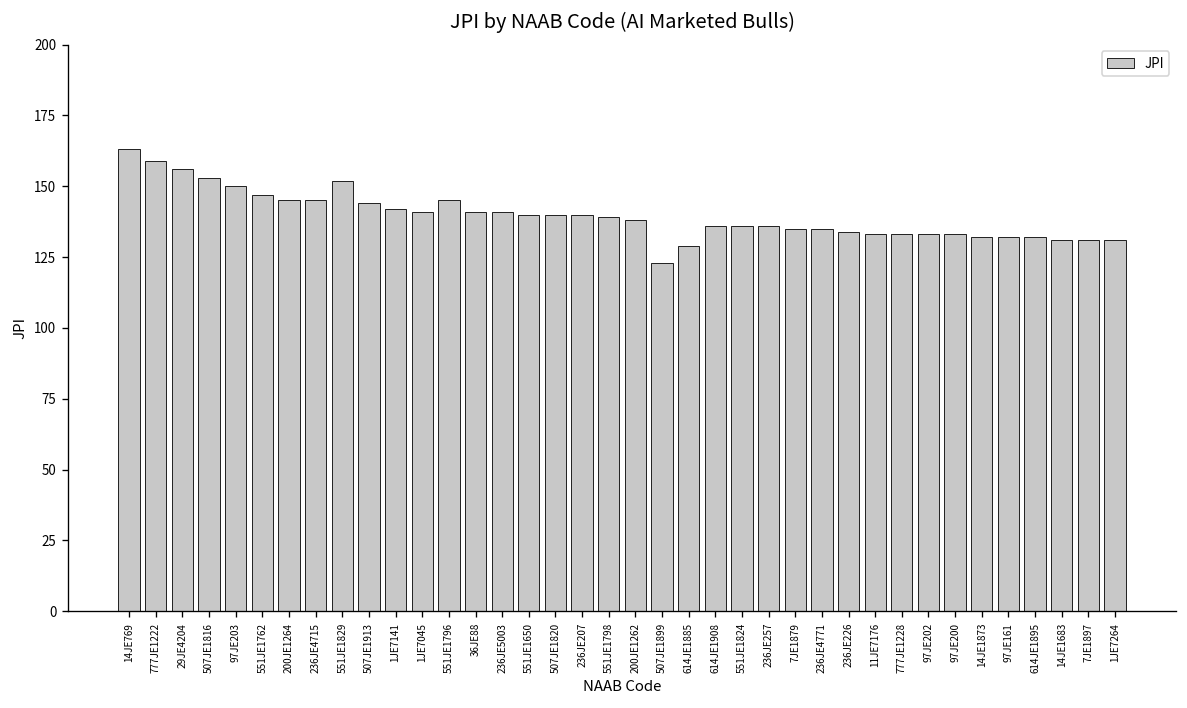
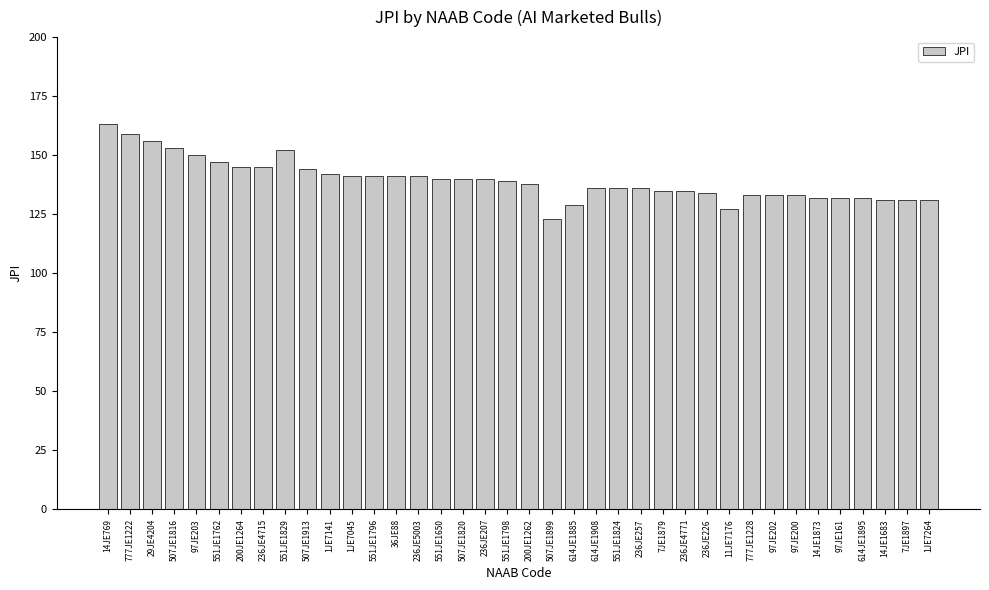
  {
    "14JE769": 163,
    "777JE1222": 159,
    "29JE4204": 156,
    "507JE1816": 153,
    "97JE203": 150,
    "551JE1762": 147,
    "200JE1264": 145,
    "236JE4715": 145,
    "551JE1829": 152,
    "507JE1913": 144,
    "1JE7141": 142,
    "1JE7045": 141,
-   "551JE1796": 145,
+   "551JE1796": 141,
    "36JE88": 141,
    "236JE5003": 141,
    "551JE1650": 140,
    "507JE1820": 140,
    "236JE207": 140,
    "551JE1798": 139,
    "200JE1262": 138,
    "507JE1899": 123,
    "614JE1885": 129,
    "614JE1908": 136,
    "551JE1824": 136,
    "236JE257": 136,
    "7JE1879": 135,
    "236JE4771": 135,
    "236JE226": 134,
-   "11JE7176": 133,
+   "11JE7176": 127,
    "777JE1228": 133,
    "97JE202": 133,
    "97JE200": 133,
    "14JE1873": 132,
    "97JE161": 132,
    "614JE1895": 132,
    "14JE1683": 131,
    "7JE1897": 131,
    "1JE7264": 131
  }
